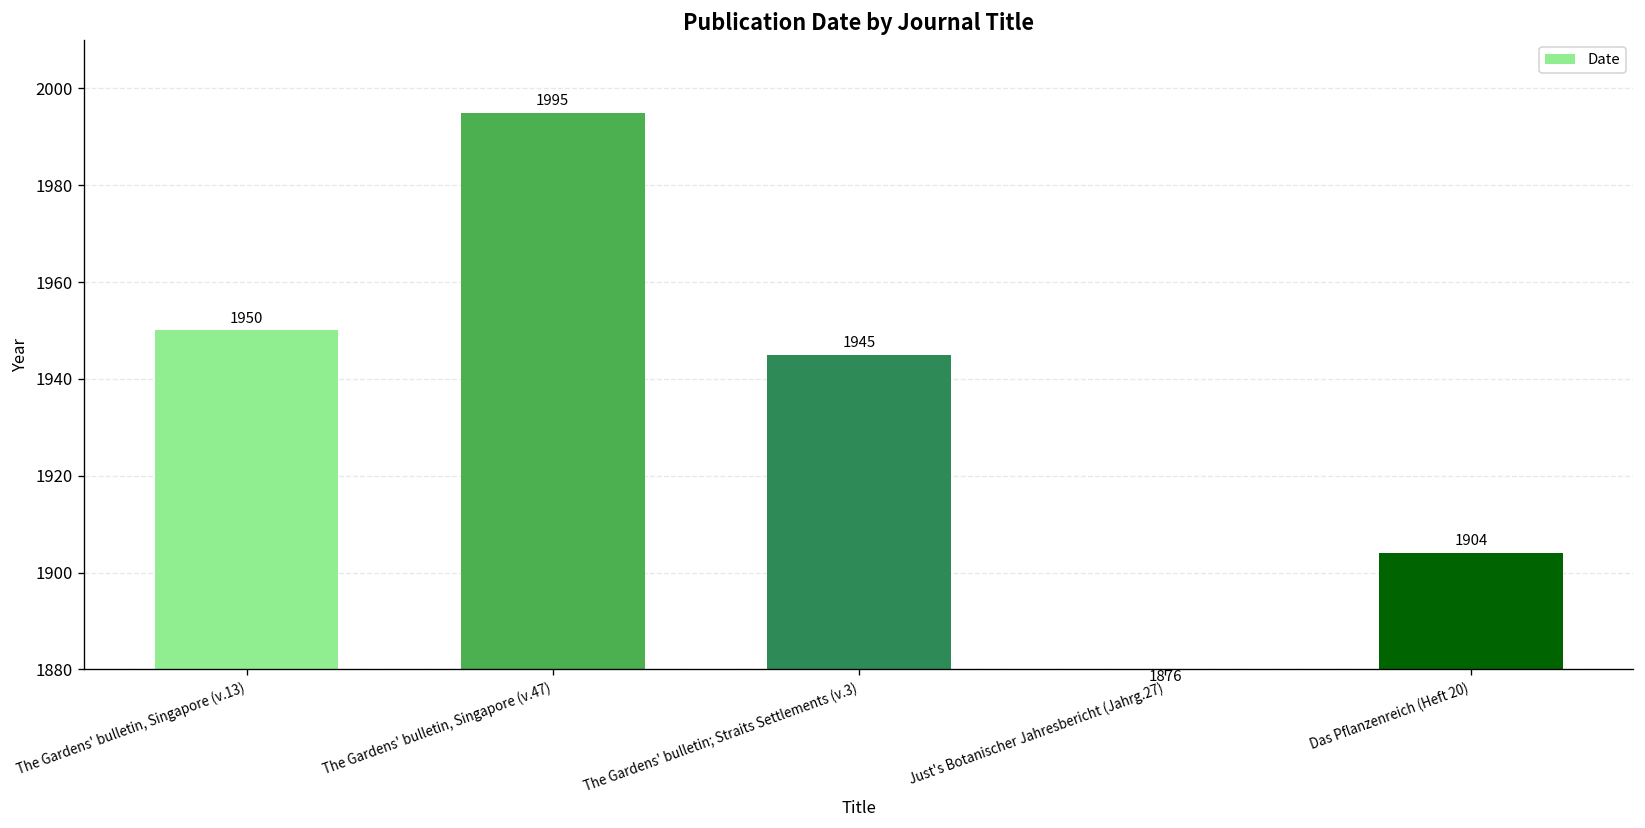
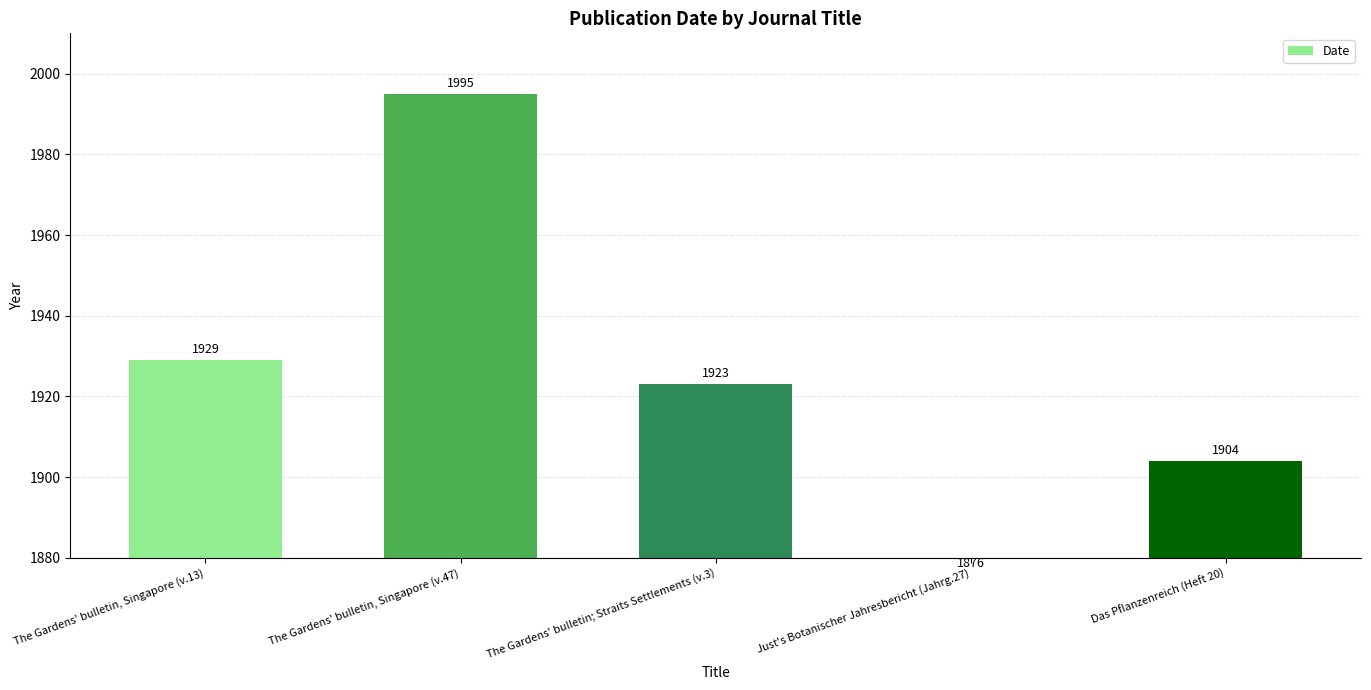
  {
-   "The Gardens' bulletin, Singapore (v.13)": 1950,
+   "The Gardens' bulletin, Singapore (v.13)": 1929,
    "The Gardens' bulletin, Singapore (v.47)": 1995,
-   "The Gardens' bulletin; Straits Settlements (v.3)": 1945,
+   "The Gardens' bulletin; Straits Settlements (v.3)": 1923,
    "Das Pflanzenreich (Heft 20)": 1904
  }
